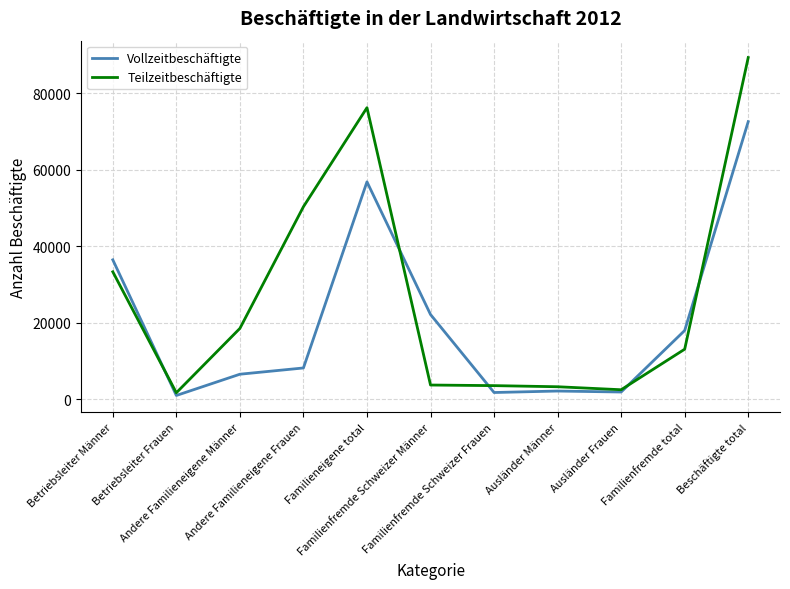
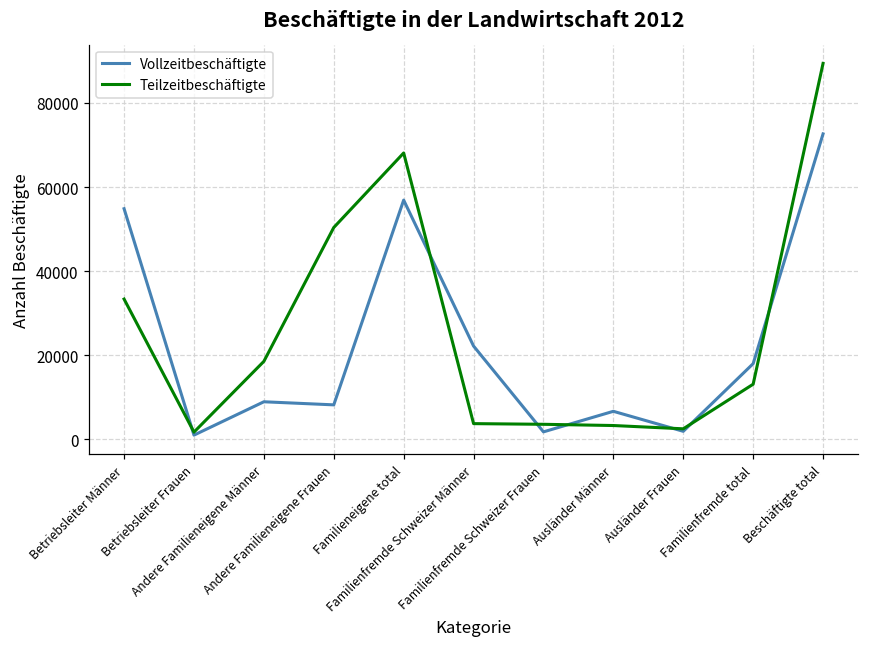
  {
    "Vollzeitbeschäftigte": {
-     "Betriebsleiter Männer": 36000,
+     "Betriebsleiter Männer": 55000,
      "Betriebsleiter Frauen": 1000,
-     "Andere Familieneigene Männer": 7000,
+     "Andere Familieneigene Männer": 9000,
      "Andere Familieneigene Frauen": 8000,
      "Familieneigene total": 57000,
      "Familienfremde Schweizer Männer": 22000,
      "Familienfremde Schweizer Frauen": 2000,
-     "Ausländer Männer": 2000,
+     "Ausländer Männer": 7000,
      "Familienfremde total": 18000,
      "Beschäftigte total": 73000
    },
    "Teilzeitbeschäftigte": {
      "Betriebsleiter Männer": 33000,
      "Betriebsleiter Frauen": 2000,
      "Andere Familieneigene Männer": 19000,
      "Andere Familieneigene Frauen": 50000,
-     "Familieneigene total": 76000,
+     "Familieneigene total": 68000,
      "Familienfremde Schweizer Männer": 4000,
      "Familienfremde Schweizer Frauen": 4000,
      "Ausländer Männer": 3000,
      "Familienfremde total": 13000,
      "Beschäftigte total": 89000
    }
  }
